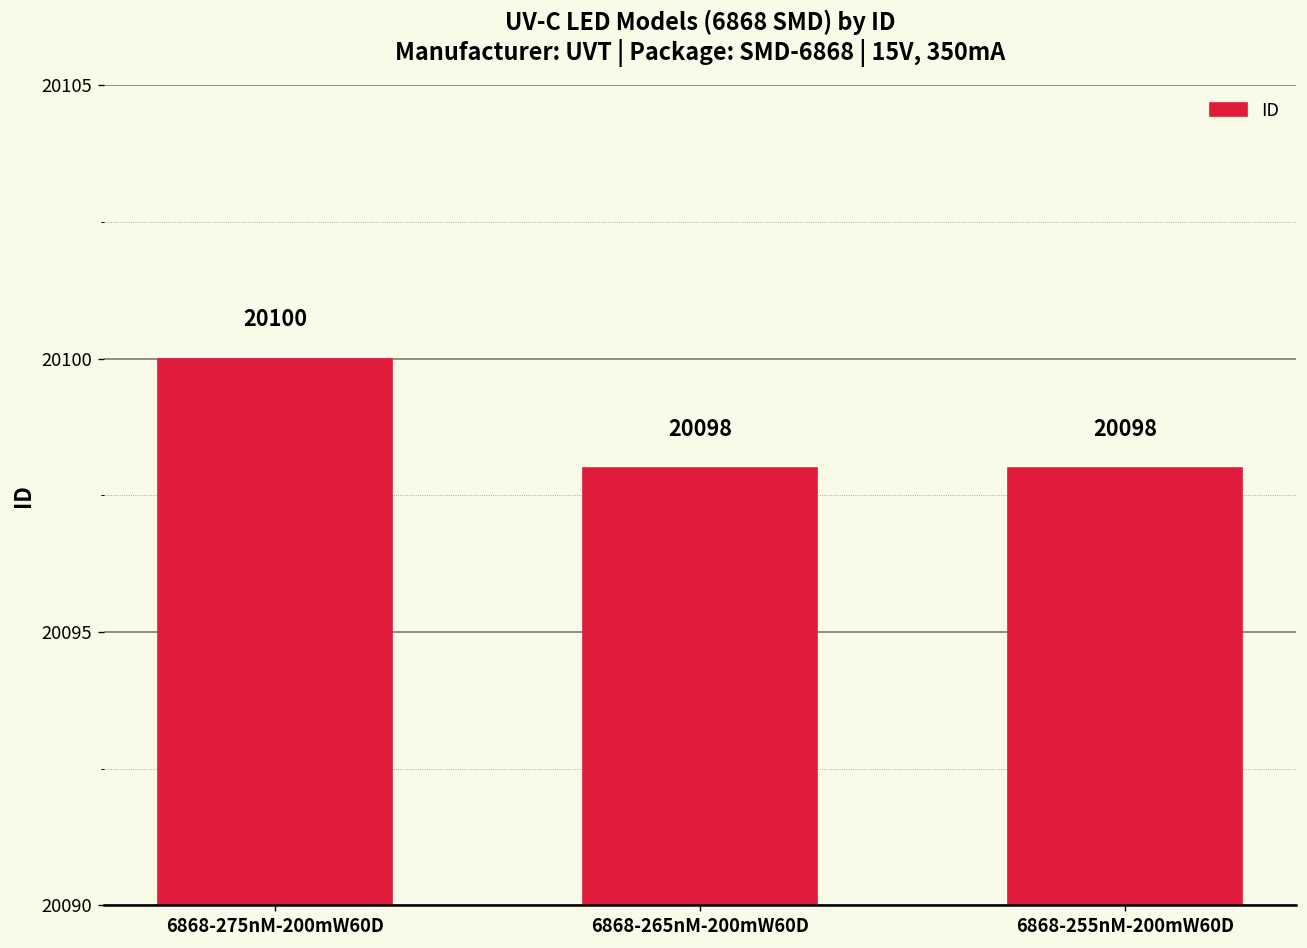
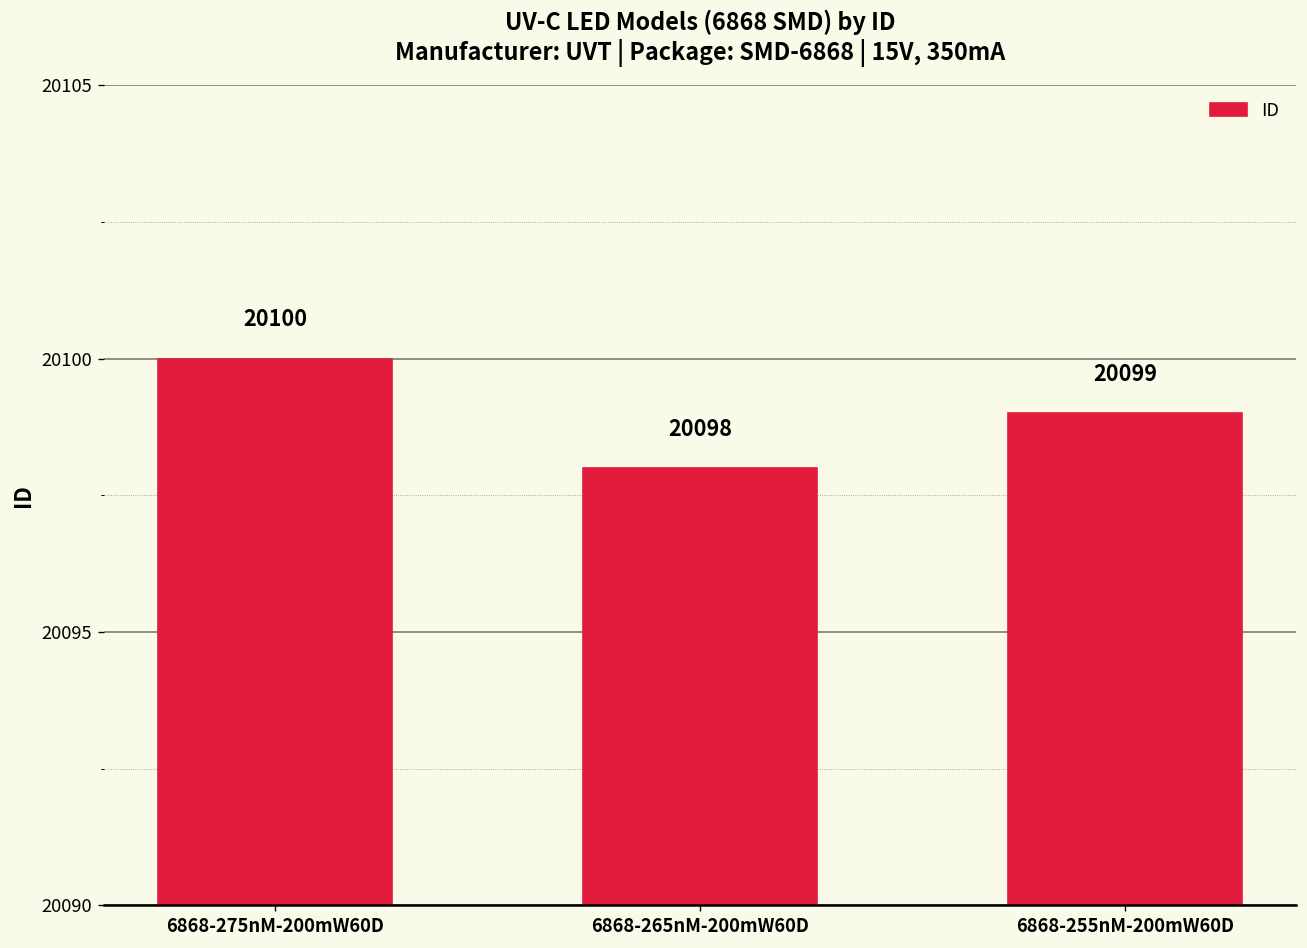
  {
    "6868-275nM-200mW60D": 20100,
    "6868-265nM-200mW60D": 20098,
-   "6868-255nM-200mW60D": 20098
+   "6868-255nM-200mW60D": 20099
  }
